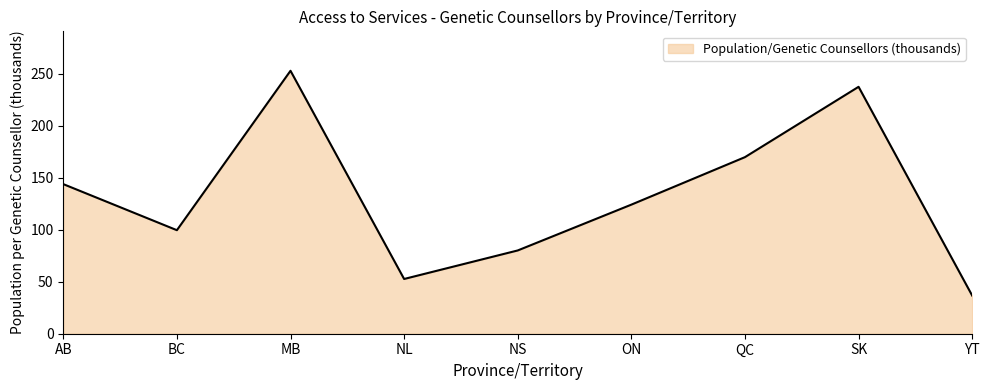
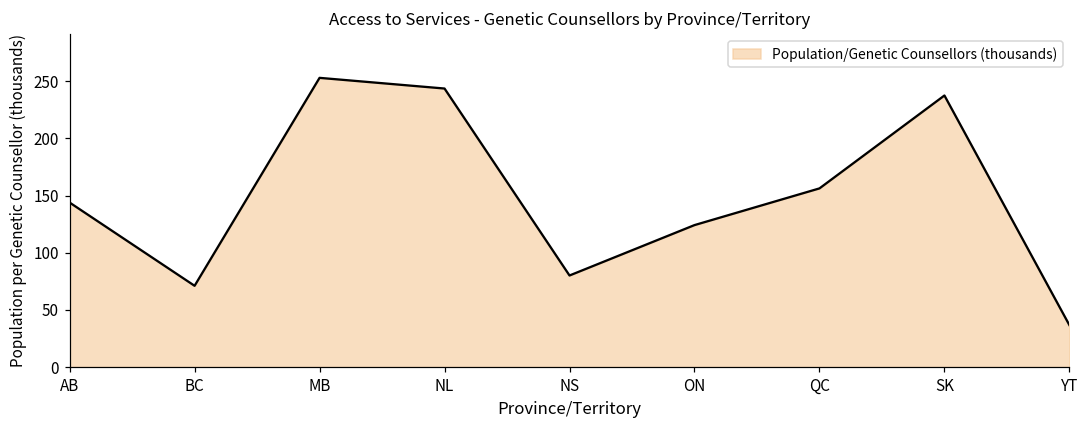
  {
    "AB": 144,
-   "BC": 100,
+   "BC": 71,
    "MB": 253,
-   "NL": 53,
+   "NL": 244,
    "NS": 80,
    "ON": 124,
-   "QC": 170,
+   "QC": 156,
    "SK": 238,
    "YT": 37
  }
